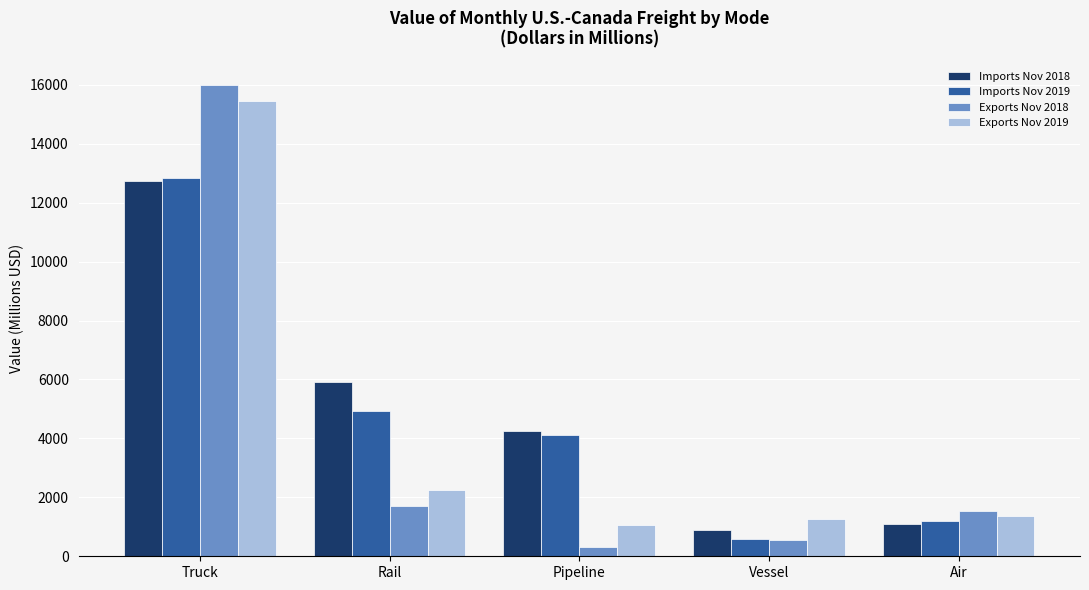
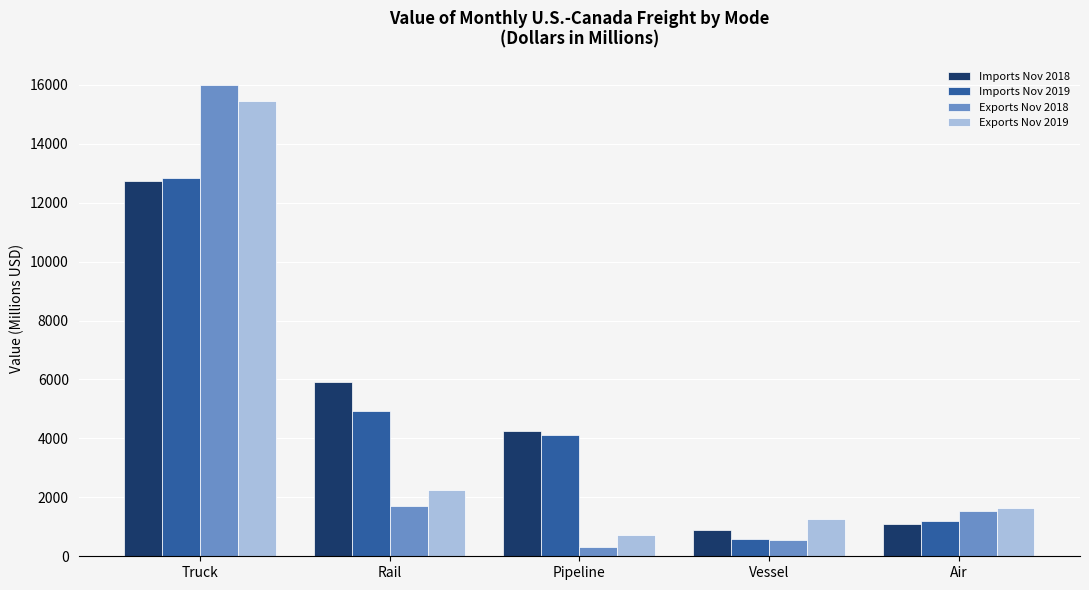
  {
    "Imports Nov 2018": {
      "Truck": 12800,
      "Rail": 5900,
      "Pipeline": 4200,
      "Vessel": 900,
      "Air": 1100
    },
    "Imports Nov 2019": {
      "Truck": 12800,
      "Rail": 4900,
      "Pipeline": 4100,
      "Vessel": 600,
      "Air": 1200
    },
    "Exports Nov 2018": {
      "Truck": 16000,
      "Rail": 1700,
      "Pipeline": 300,
      "Vessel": 600,
      "Air": 1500
    },
    "Exports Nov 2019": {
      "Truck": 15400,
      "Rail": 2200,
-     "Pipeline": 1100,
+     "Pipeline": 700,
      "Vessel": 1300,
-     "Air": 1400
+     "Air": 1600
    }
  }
